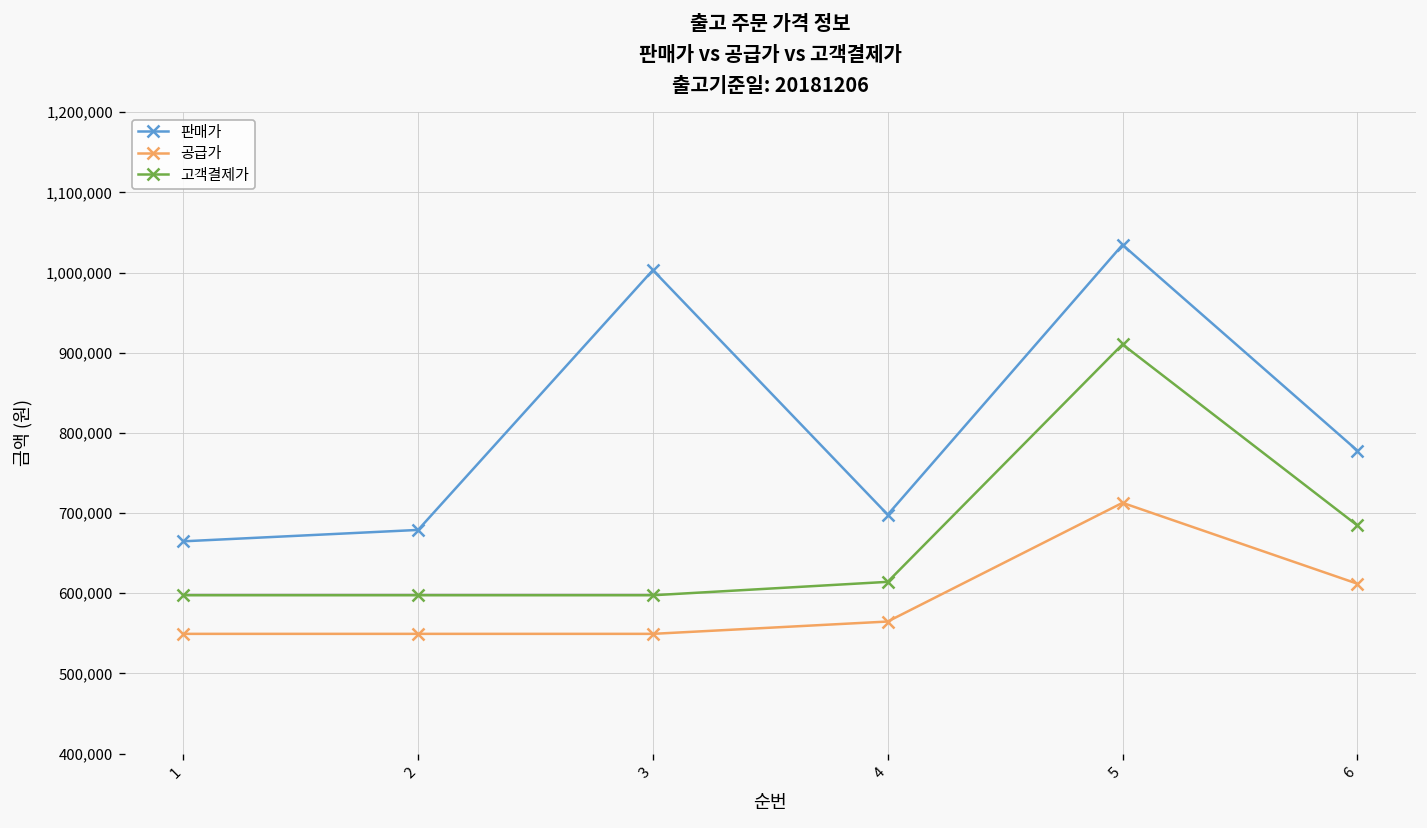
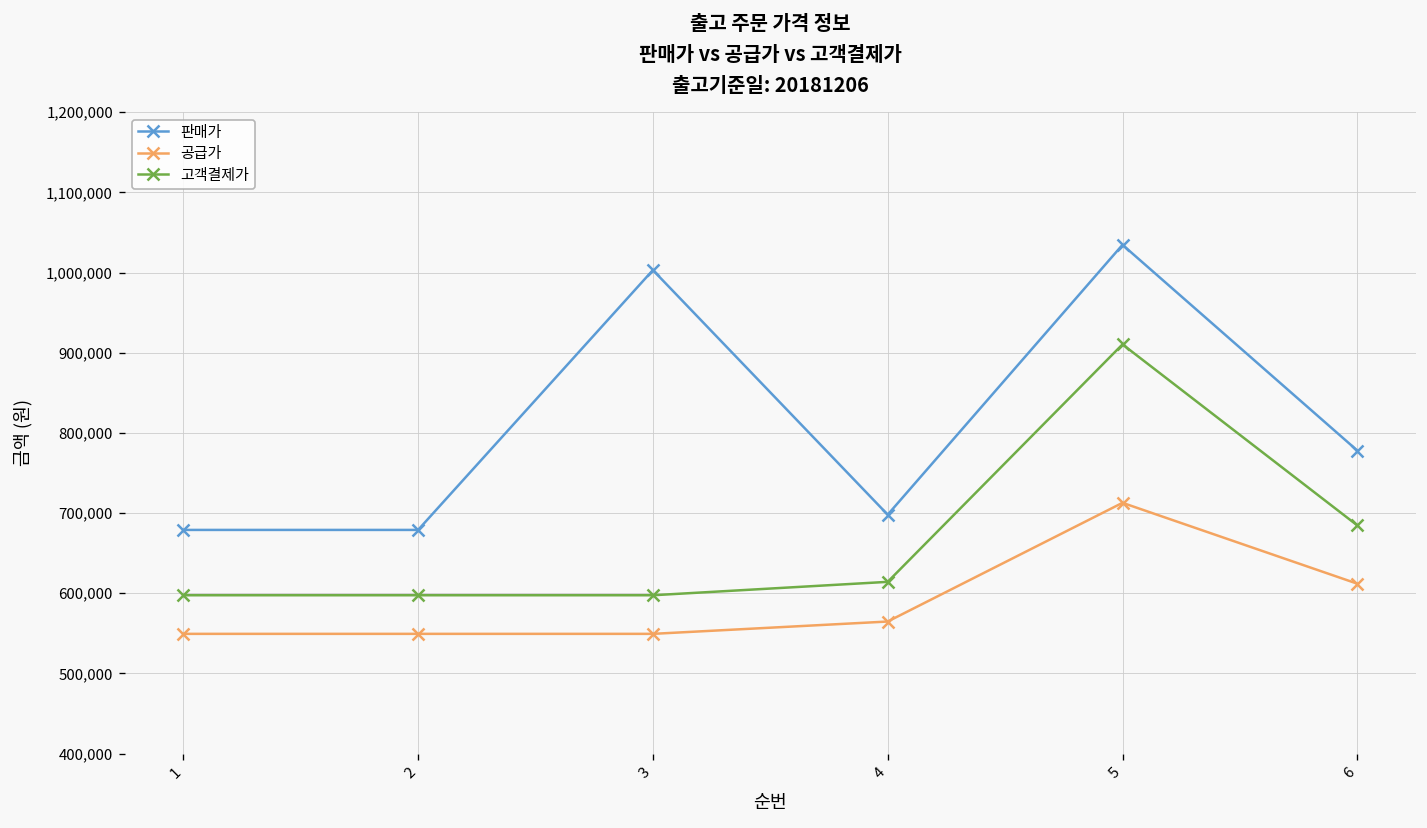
  {
    "판매가": {
-     "1": "660,000",
+     "1": "680,000",
      "2": "680,000",
      "3": "1,000,000",
      "4": "700,000",
      "5": "1,030,000",
      "6": "780,000"
    },
    "공급가": {
      "1": "550,000",
      "2": "550,000",
      "3": "550,000",
      "4": "560,000",
      "5": "710,000",
      "6": "610,000"
    },
    "고객결제가": {
      "1": "600,000",
      "2": "600,000",
      "3": "600,000",
      "4": "610,000",
      "5": "910,000",
      "6": "680,000"
    }
  }
